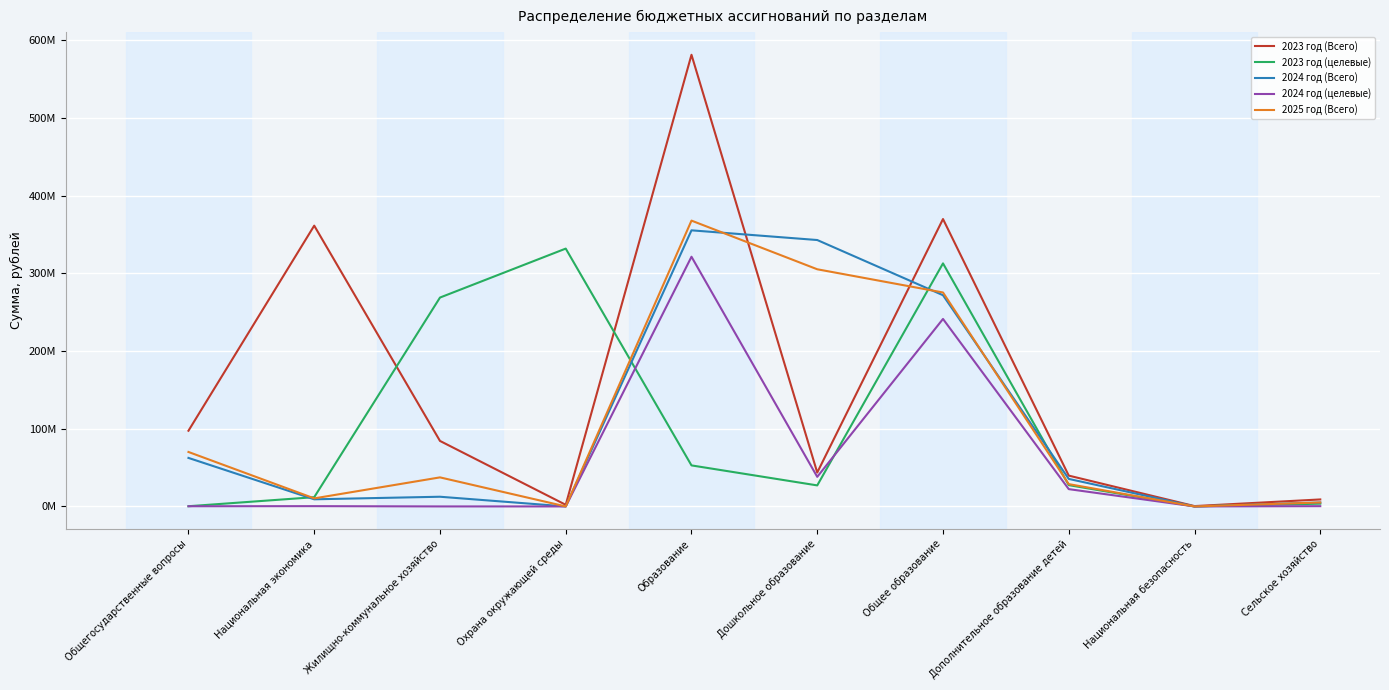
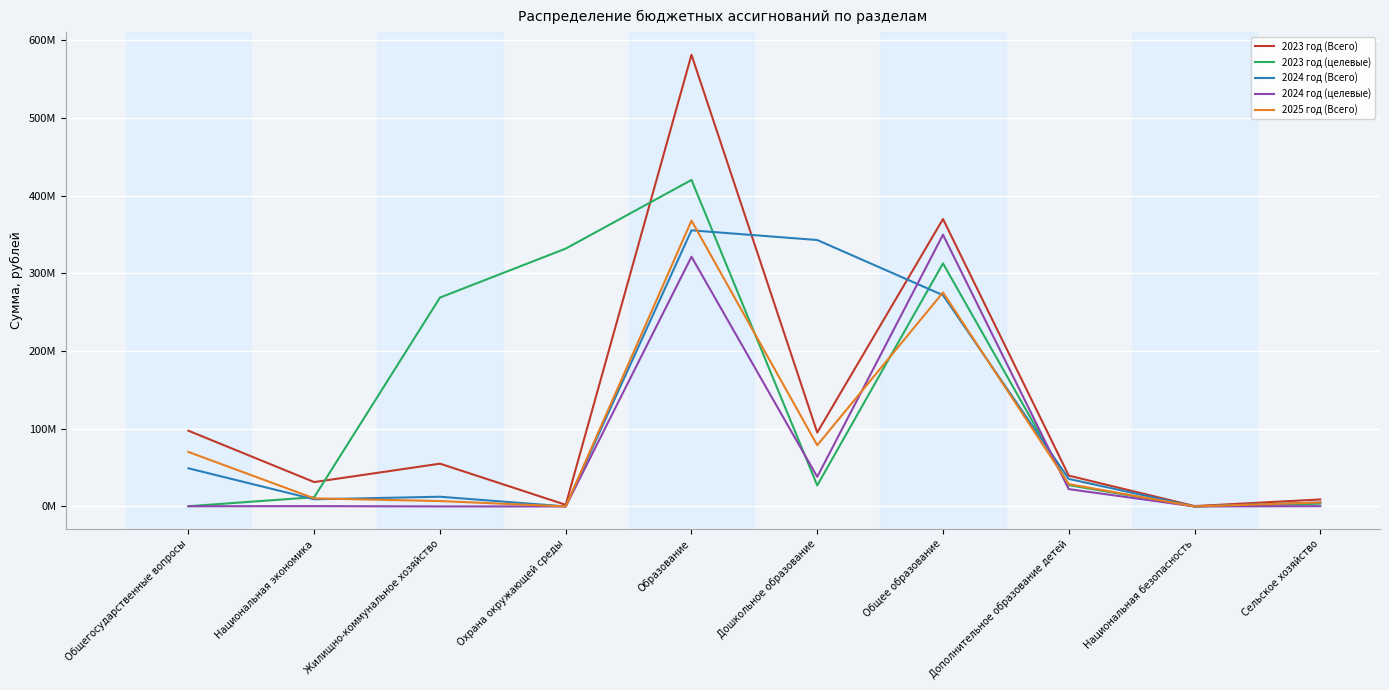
  {
    "2023 год (Всего)": {
      "Общегосударственные вопросы": 100000000,
-     "Национальная экономика": 360000000,
-     "Жилищно-коммунальное хозяйство": 80000000,
+     "Национальная экономика": 30000000,
+     "Жилищно-коммунальное хозяйство": 60000000,
      "Образование": 580000000,
-     "Дошкольное образование": 40000000,
+     "Дошкольное образование": 100000000,
      "Общее образование": 370000000,
      "Дополнительное образование детей": 40000000,
      "Сельское хозяйство": 10000000
    },
    "2023 год (целевые)": {
      "Жилищно-коммунальное хозяйство": 270000000,
      "Охрана окружающей среды": 330000000,
-     "Образование": 50000000,
+     "Образование": 420000000,
      "Дошкольное образование": 30000000,
      "Общее образование": 310000000
    },
    "2024 год (Всего)": {
-     "Общегосударственные вопросы": 60000000,
+     "Общегосударственные вопросы": 50000000,
      "Жилищно-коммунальное хозяйство": 10000000,
      "Образование": 360000000,
      "Дошкольное образование": 340000000,
      "Общее образование": 270000000,
      "Дополнительное образование детей": 40000000
    },
    "2024 год (целевые)": {
      "Национальная экономика": 0,
      "Жилищно-коммунальное хозяйство": 0,
      "Образование": 320000000,
      "Дошкольное образование": 40000000,
-     "Общее образование": 240000000,
+     "Общее образование": 350000000,
      "Дополнительное образование детей": 20000000
    },
    "2025 год (Всего)": {
      "Общегосударственные вопросы": 70000000,
-     "Жилищно-коммунальное хозяйство": 40000000,
+     "Жилищно-коммунальное хозяйство": 10000000,
      "Образование": 370000000,
-     "Дошкольное образование": 310000000,
+     "Дошкольное образование": 80000000,
      "Общее образование": 280000000
    }
  }
